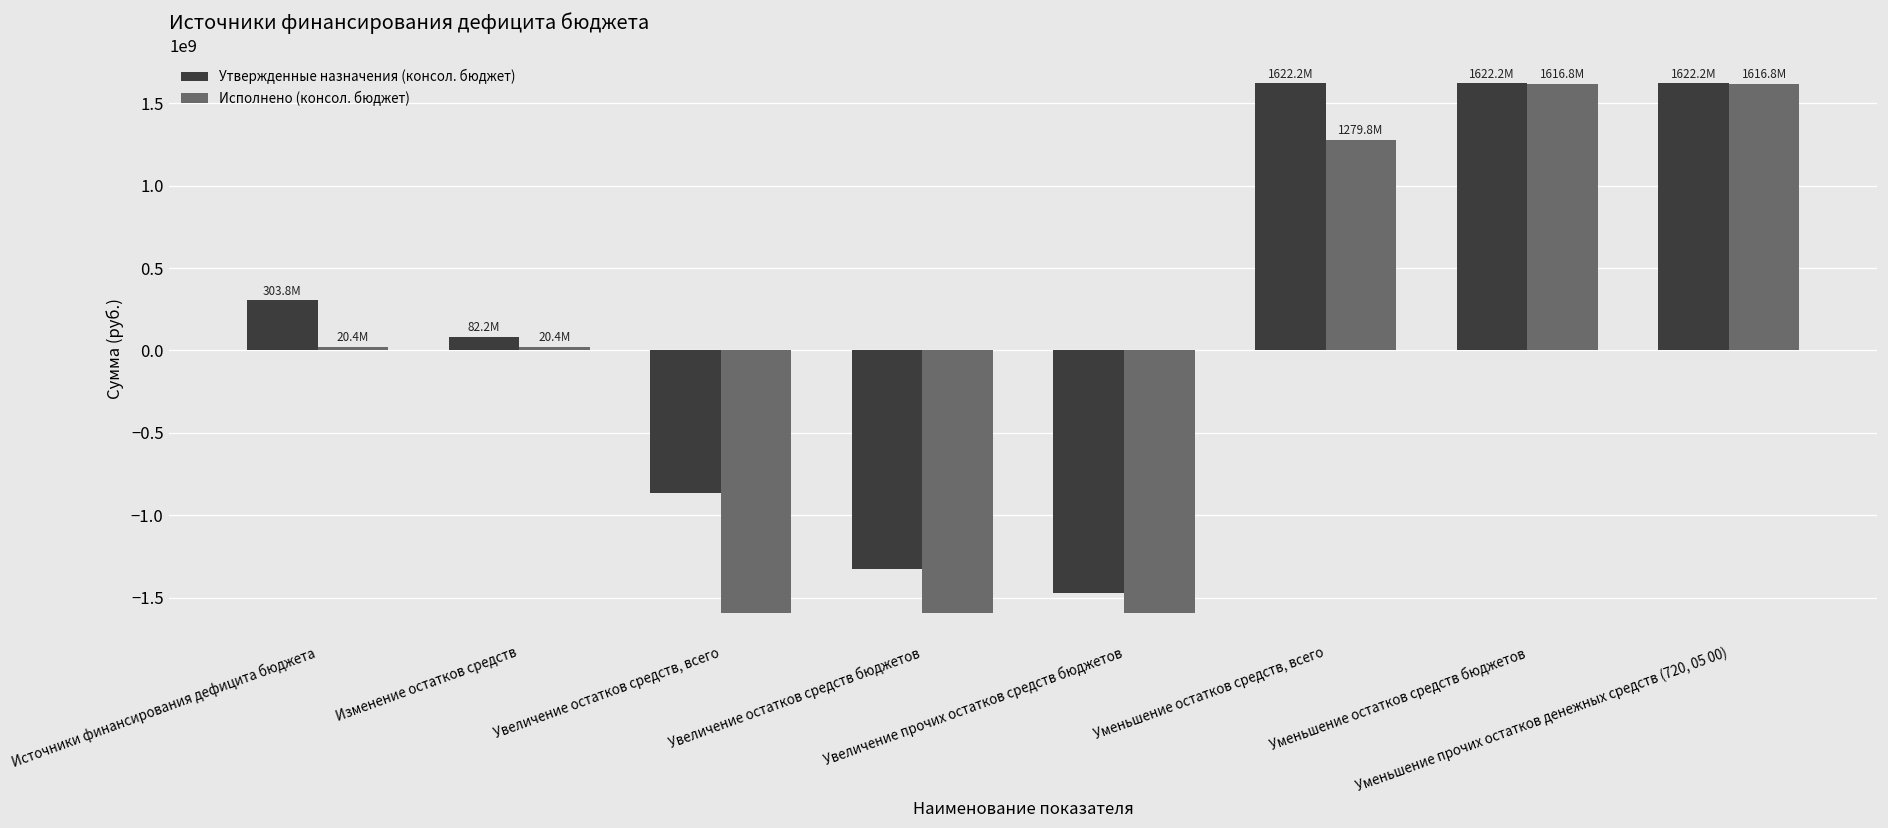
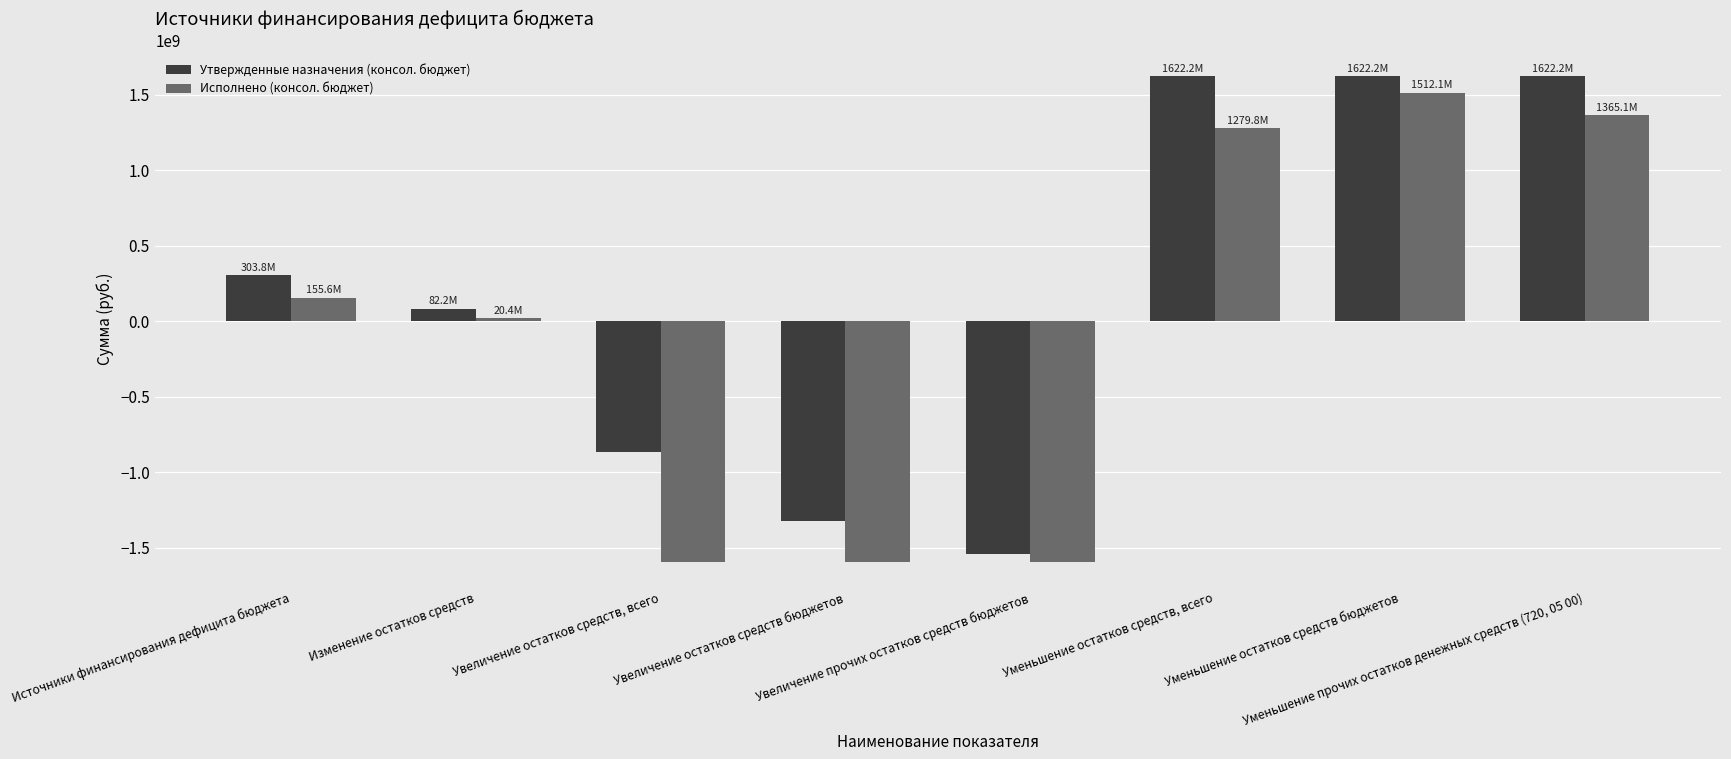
  {
    "Утвержденные назначения (консол. бюджет)": {
      "Увеличение остатков средств, всего": "-860000000",
      "Увеличение остатков средств бюджетов": "-1330000000",
-     "Увеличение прочих остатков средств бюджетов": "-1470000000"
+     "Увеличение прочих остатков средств бюджетов": "-1540000000"
    },
    "Исполнено (консол. бюджет)": {
-     "Источники финансирования дефицита бюджета": "20.4M",
+     "Источники финансирования дефицита бюджета": "155.6M",
      "Изменение остатков средств": "20.4M",
      "Уменьшение остатков средств, всего": "1279.8M",
-     "Уменьшение остатков средств бюджетов": "1616.8M",
-     "Уменьшение прочих остатков денежных средств (720, 05 00)": "1616.8M"
+     "Уменьшение остатков средств бюджетов": "1512.1M",
+     "Уменьшение прочих остатков денежных средств (720, 05 00)": "1365.1M"
    }
  }
